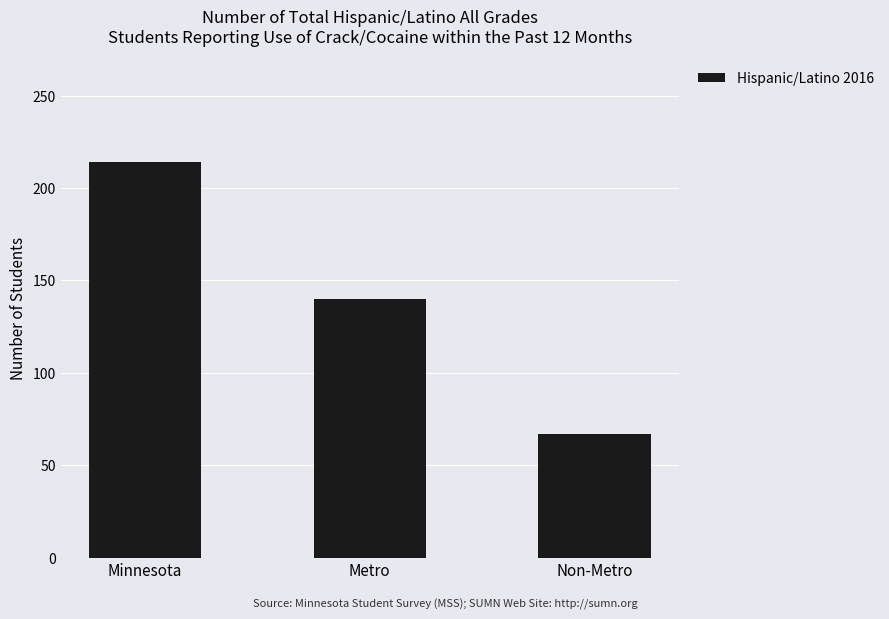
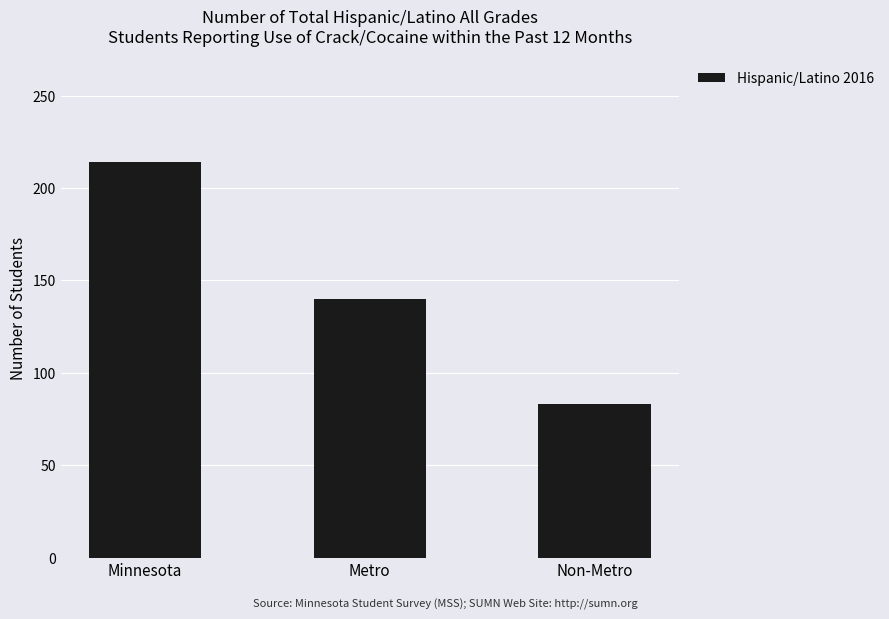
  {
    "Minnesota": 214,
    "Metro": 140,
-   "Non-Metro": 67
+   "Non-Metro": 83
  }
